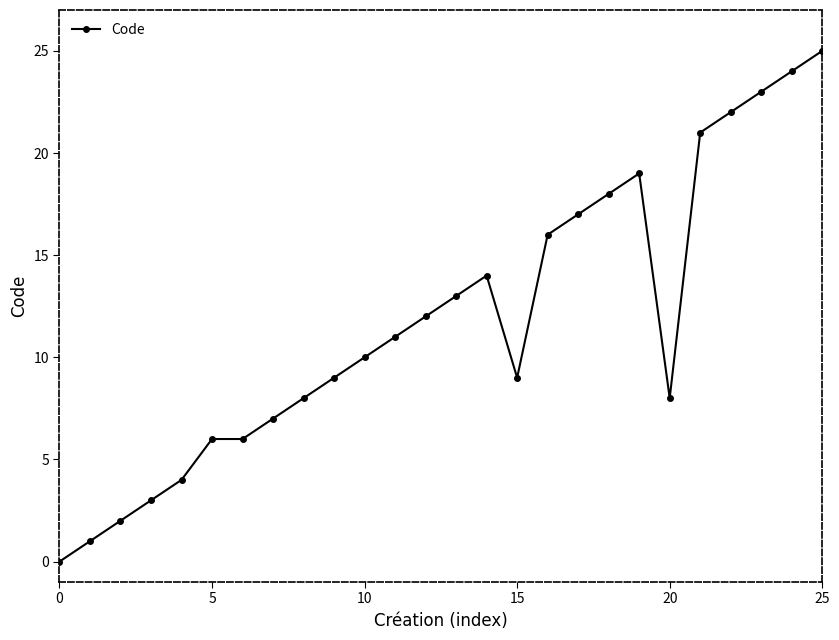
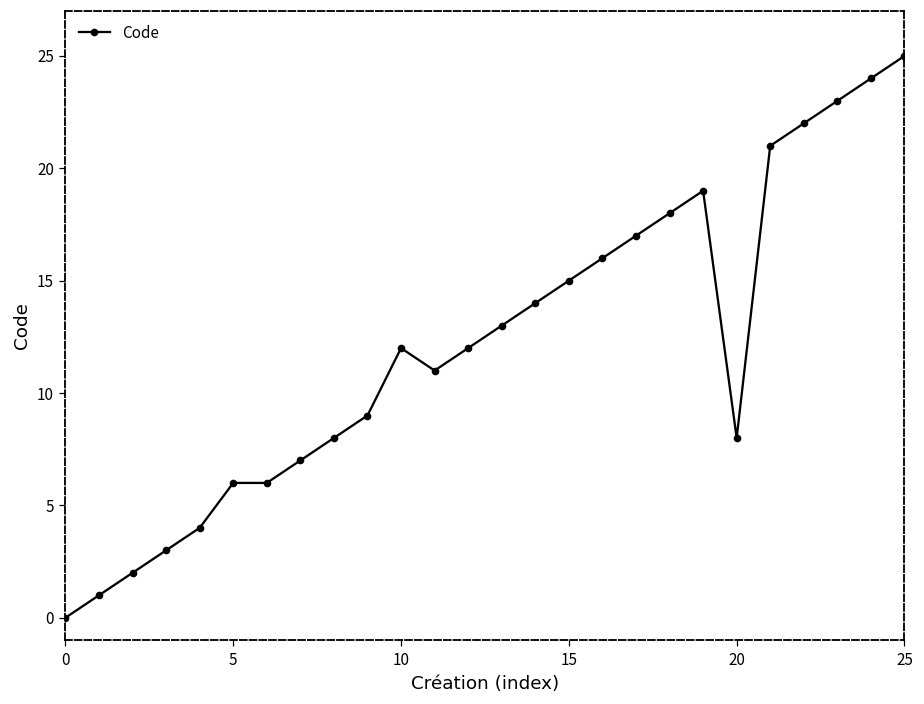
  {
    "0": 0,
    "5": 6,
-   "10": 10,
-   "15": 9,
+   "10": 12,
+   "15": 15,
    "20": 8,
    "25": 25
  }
